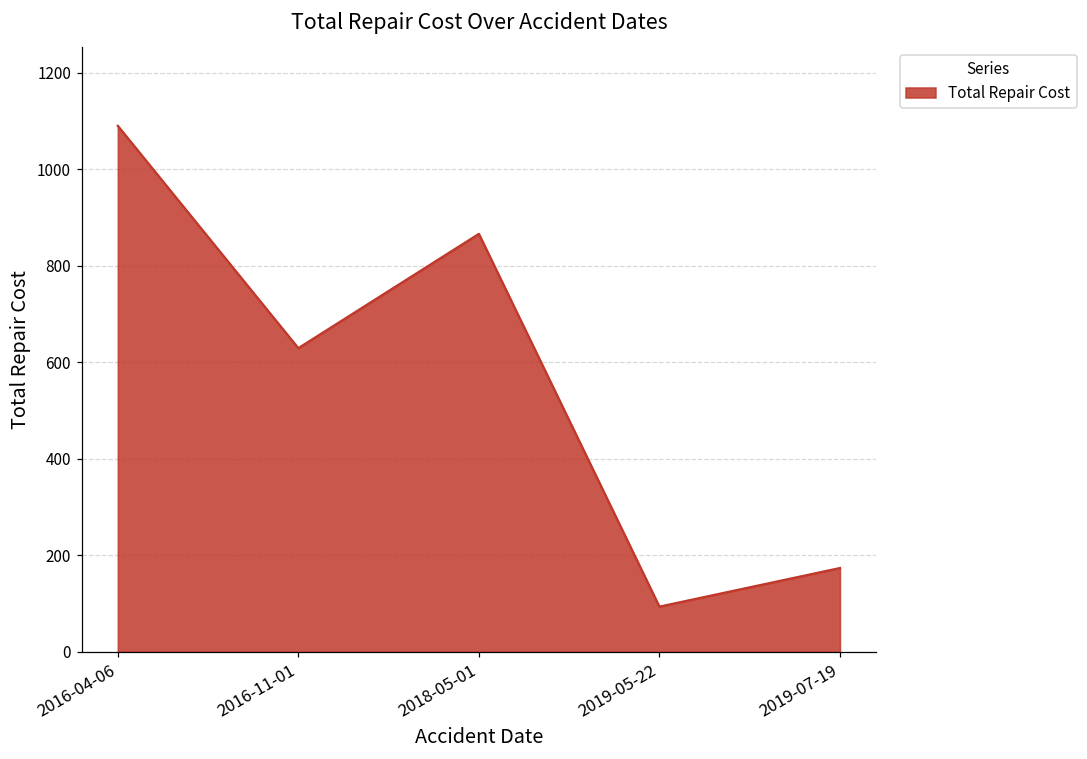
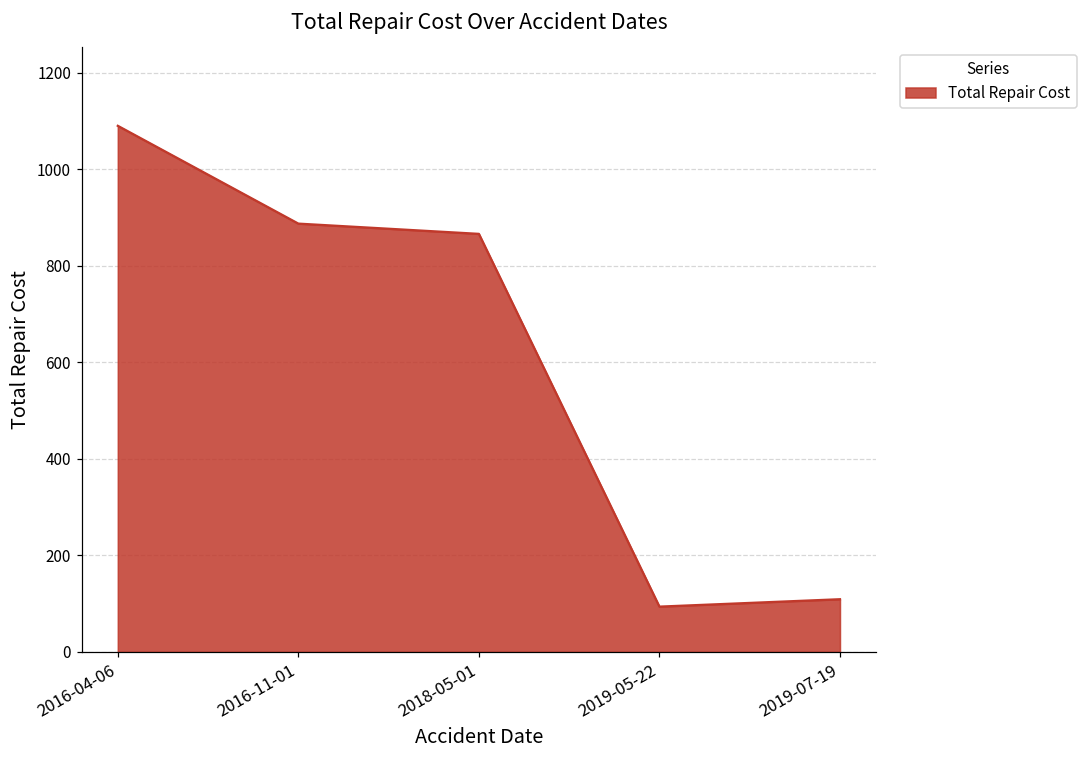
  {
    "2016-04-06": 1090,
-   "2016-11-01": 630,
+   "2016-11-01": 890,
    "2018-05-01": 870,
    "2019-05-22": 90,
-   "2019-07-19": 170
+   "2019-07-19": 110
  }
